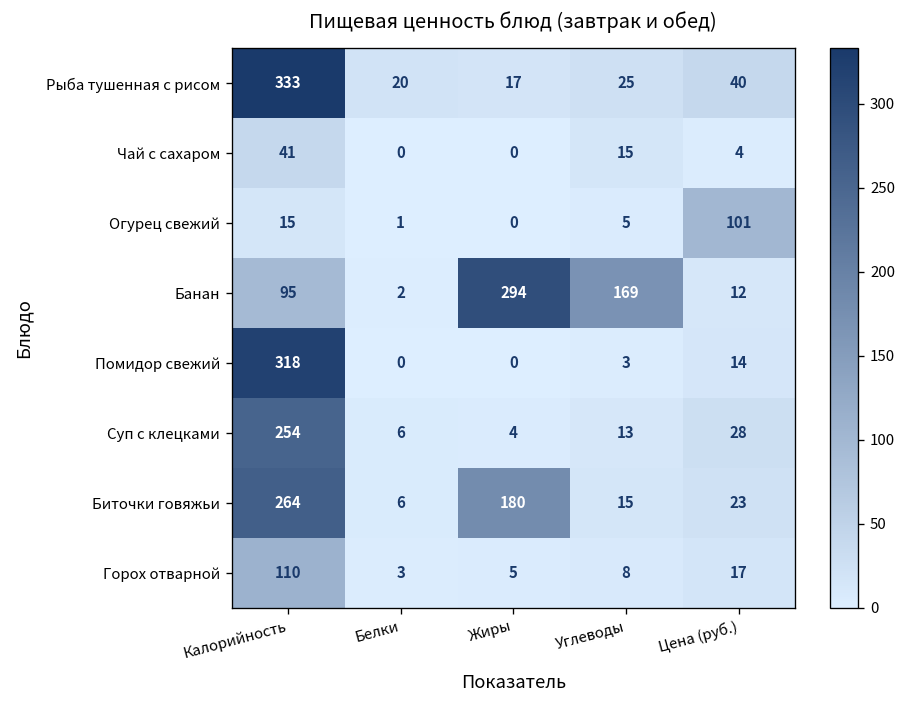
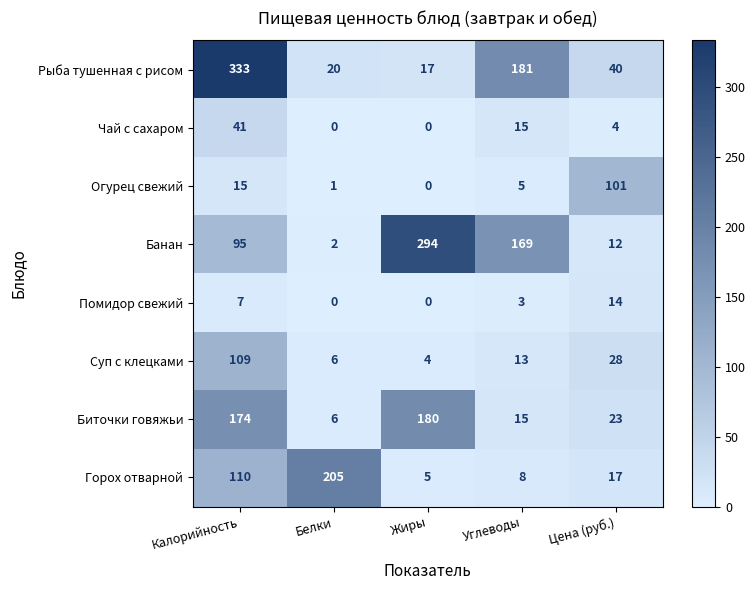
  {
    "Рыба тушенная с рисом": {
      "Калорийность": 333,
      "Белки": 20,
      "Жиры": 17,
-     "Углеводы": 25,
+     "Углеводы": 181,
      "Цена (руб.)": 40
    },
    "Чай с сахаром": {
      "Калорийность": 41,
      "Белки": 0,
      "Жиры": 0,
      "Углеводы": 15,
      "Цена (руб.)": 4
    },
    "Огурец свежий": {
      "Калорийность": 15,
      "Белки": 1,
      "Жиры": 0,
      "Углеводы": 5,
      "Цена (руб.)": 101
    },
    "Банан": {
      "Калорийность": 95,
      "Белки": 2,
      "Жиры": 294,
      "Углеводы": 169,
      "Цена (руб.)": 12
    },
    "Помидор свежий": {
-     "Калорийность": 318,
+     "Калорийность": 7,
      "Белки": 0,
      "Жиры": 0,
      "Углеводы": 3,
      "Цена (руб.)": 14
    },
    "Суп с клецками": {
-     "Калорийность": 254,
+     "Калорийность": 109,
      "Белки": 6,
      "Жиры": 4,
      "Углеводы": 13,
      "Цена (руб.)": 28
    },
    "Биточки говяжьи": {
-     "Калорийность": 264,
+     "Калорийность": 174,
      "Белки": 6,
      "Жиры": 180,
      "Углеводы": 15,
      "Цена (руб.)": 23
    },
    "Горох отварной": {
      "Калорийность": 110,
-     "Белки": 3,
+     "Белки": 205,
      "Жиры": 5,
      "Углеводы": 8,
      "Цена (руб.)": 17
    }
  }
